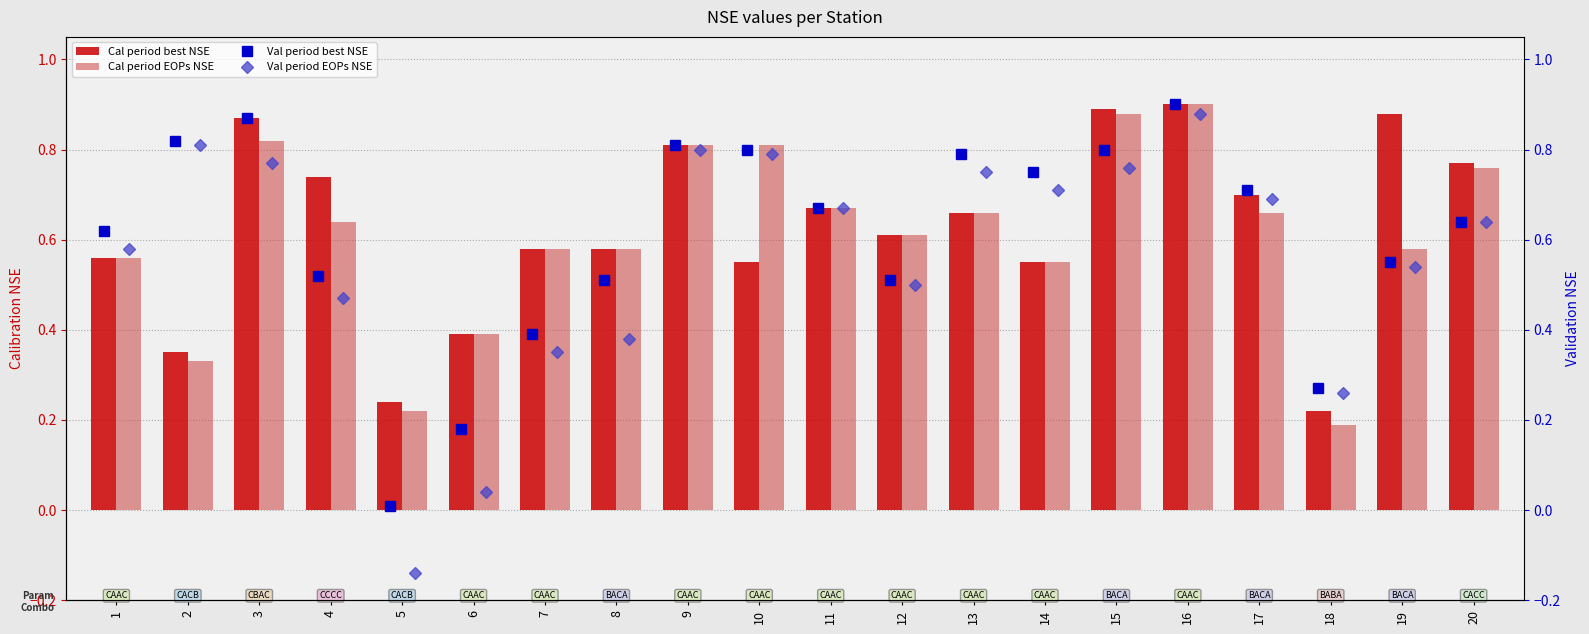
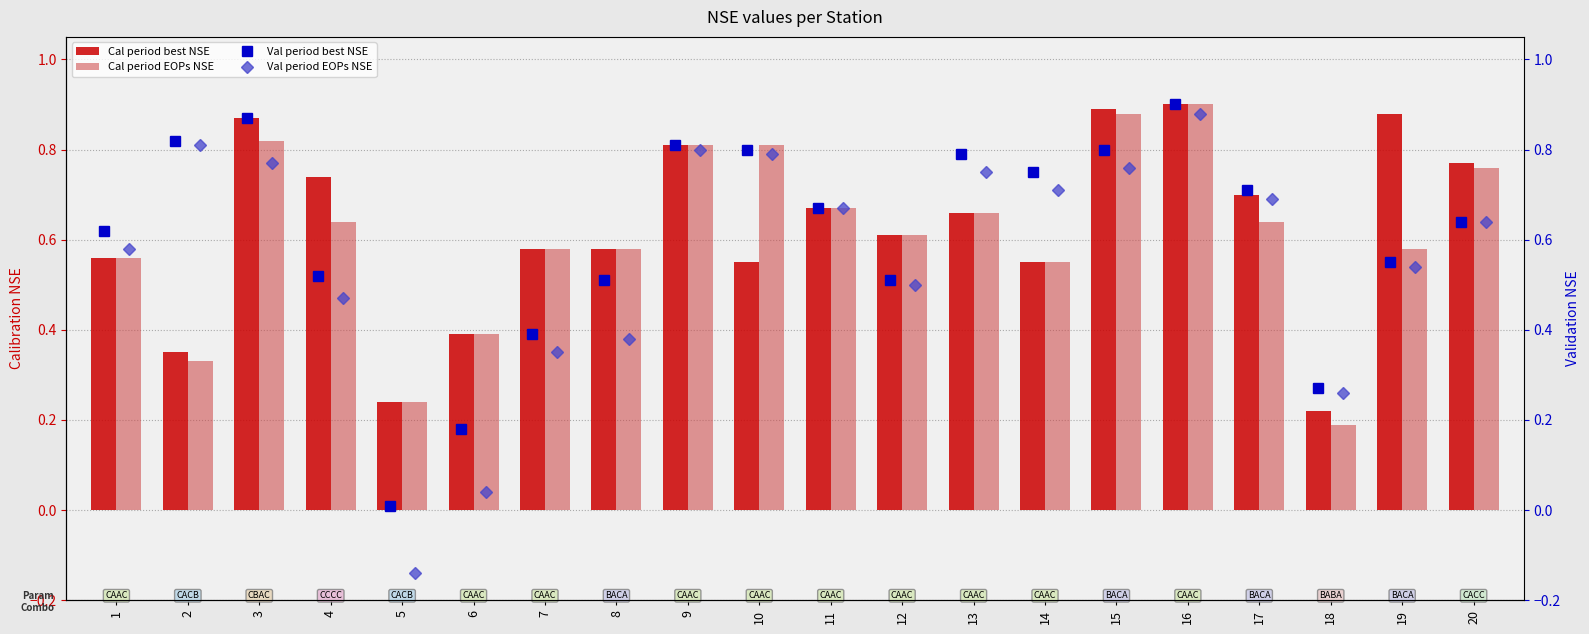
  {
    "Cal period best NSE": {
      "1": 0.56,
      "2": 0.35,
      "3": 0.87,
      "4": 0.74,
      "5": 0.24,
      "6": 0.39,
      "7": 0.58,
      "8": 0.58,
      "9": 0.81,
      "10": 0.55,
      "11": 0.67,
      "12": 0.61,
      "13": 0.66,
      "14": 0.55,
      "15": 0.89,
      "16": 0.90,
      "17": 0.70,
      "18": 0.22,
      "19": 0.88,
      "20": 0.77
    },
    "Cal period EOPs NSE": {
      "1": 0.56,
      "2": 0.33,
      "3": 0.82,
      "4": 0.64,
-     "5": 0.22,
+     "5": 0.24,
      "6": 0.39,
      "7": 0.58,
      "8": 0.58,
      "9": 0.81,
      "10": 0.81,
      "11": 0.67,
      "12": 0.61,
      "13": 0.66,
      "14": 0.55,
      "15": 0.88,
      "16": 0.90,
-     "17": 0.66,
+     "17": 0.64,
      "18": 0.19,
      "19": 0.58,
      "20": 0.76
    }
  }
